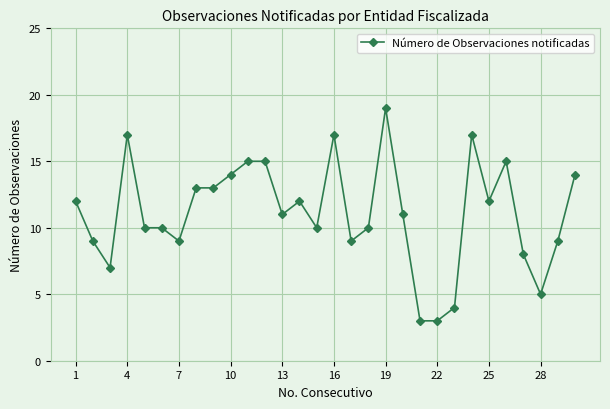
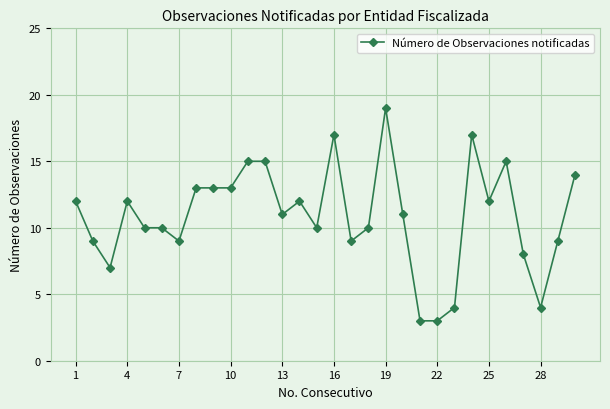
  {
    "1": 12,
-   "4": 17,
+   "4": 12,
    "7": 9,
-   "10": 14,
+   "10": 13,
    "13": 11,
    "16": 17,
    "19": 19,
    "22": 3,
    "25": 12,
-   "28": 5
+   "28": 4
  }
